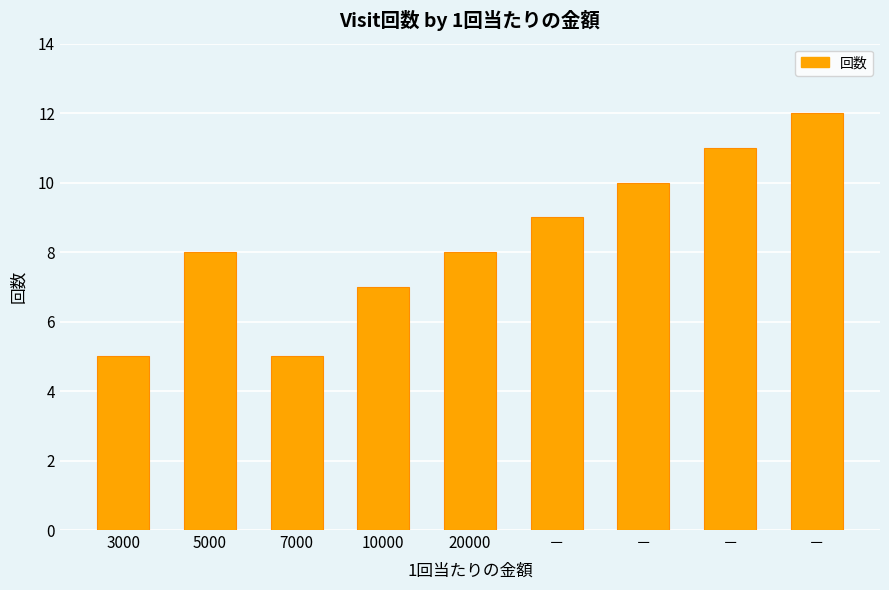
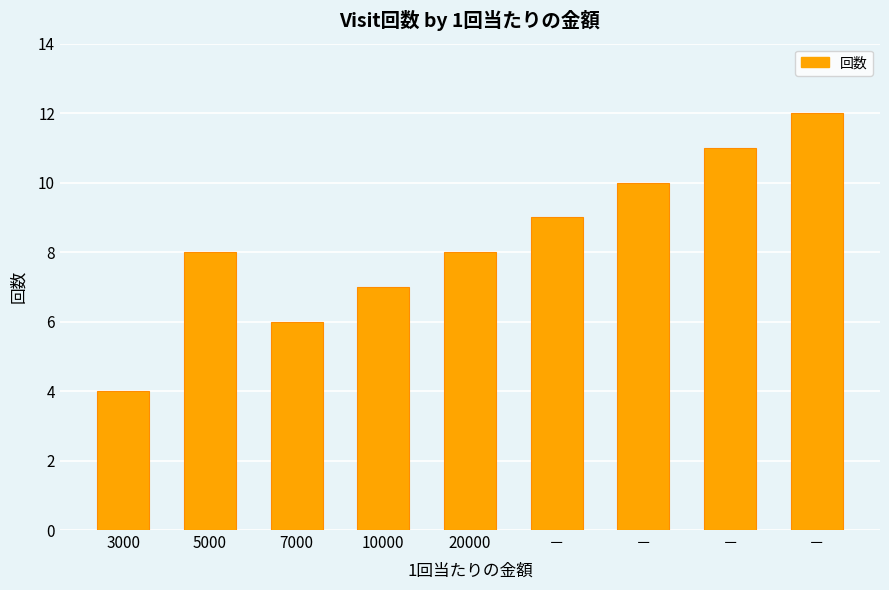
  {
-   "3000": 5,
+   "3000": 4,
    "5000": 8,
-   "7000": 5,
+   "7000": 6,
    "10000": 7,
    "20000": 8
  }
